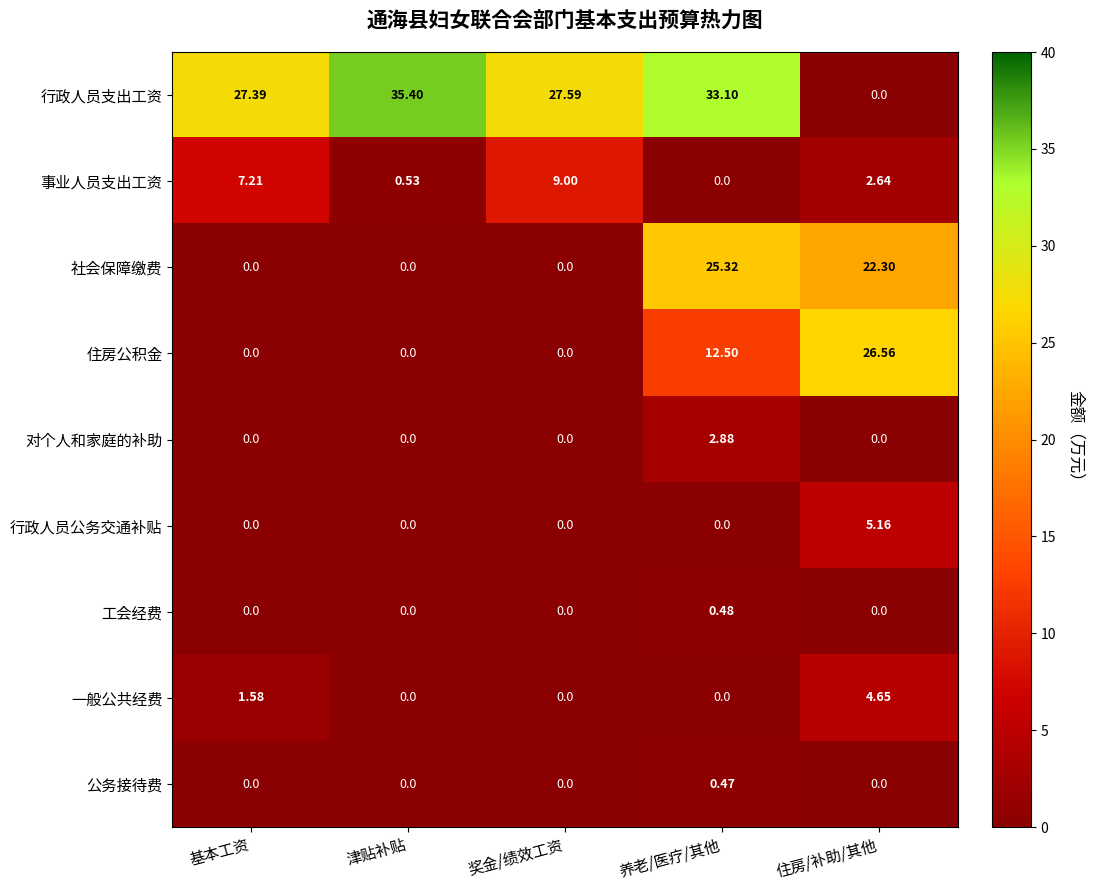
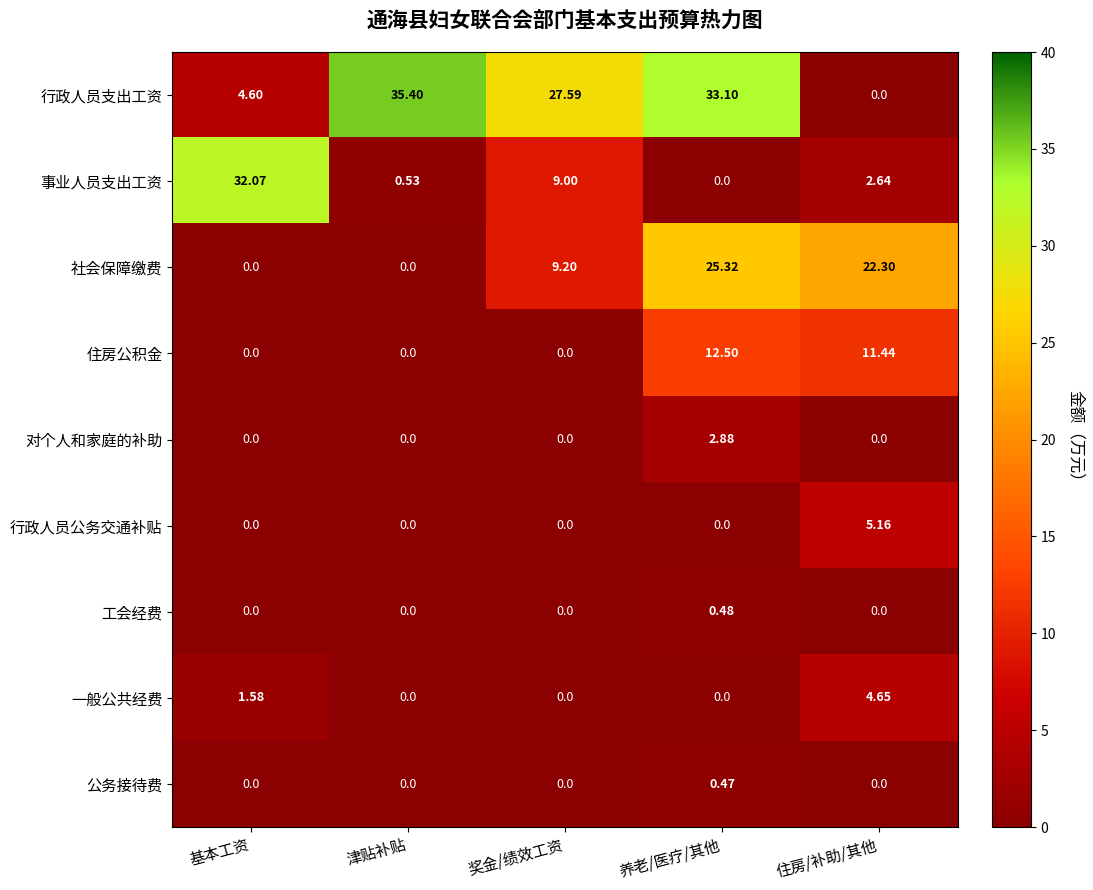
  {
    "行政人员支出工资": {
-     "基本工资": 27.39,
+     "基本工资": 4.60,
      "津贴补贴": 35.40,
      "奖金/绩效工资": 27.59,
      "养老/医疗/其他": 33.10,
      "住房/补助/其他": 0.0
    },
    "事业人员支出工资": {
-     "基本工资": 7.21,
+     "基本工资": 32.07,
      "津贴补贴": 0.53,
      "奖金/绩效工资": 9.00,
      "养老/医疗/其他": 0.0,
      "住房/补助/其他": 2.64
    },
    "社会保障缴费": {
      "基本工资": 0.0,
      "津贴补贴": 0.0,
-     "奖金/绩效工资": 0.0,
+     "奖金/绩效工资": 9.20,
      "养老/医疗/其他": 25.32,
      "住房/补助/其他": 22.30
    },
    "住房公积金": {
      "基本工资": 0.0,
      "津贴补贴": 0.0,
      "奖金/绩效工资": 0.0,
      "养老/医疗/其他": 12.50,
-     "住房/补助/其他": 26.56
+     "住房/补助/其他": 11.44
    },
    "对个人和家庭的补助": {
      "基本工资": 0.0,
      "津贴补贴": 0.0,
      "奖金/绩效工资": 0.0,
      "养老/医疗/其他": 2.88,
      "住房/补助/其他": 0.0
    },
    "行政人员公务交通补贴": {
      "基本工资": 0.0,
      "津贴补贴": 0.0,
      "奖金/绩效工资": 0.0,
      "养老/医疗/其他": 0.0,
      "住房/补助/其他": 5.16
    },
    "工会经费": {
      "基本工资": 0.0,
      "津贴补贴": 0.0,
      "奖金/绩效工资": 0.0,
      "养老/医疗/其他": 0.48,
      "住房/补助/其他": 0.0
    },
    "一般公共经费": {
      "基本工资": 1.58,
      "津贴补贴": 0.0,
      "奖金/绩效工资": 0.0,
      "养老/医疗/其他": 0.0,
      "住房/补助/其他": 4.65
    },
    "公务接待费": {
      "基本工资": 0.0,
      "津贴补贴": 0.0,
      "奖金/绩效工资": 0.0,
      "养老/医疗/其他": 0.47,
      "住房/补助/其他": 0.0
    }
  }
